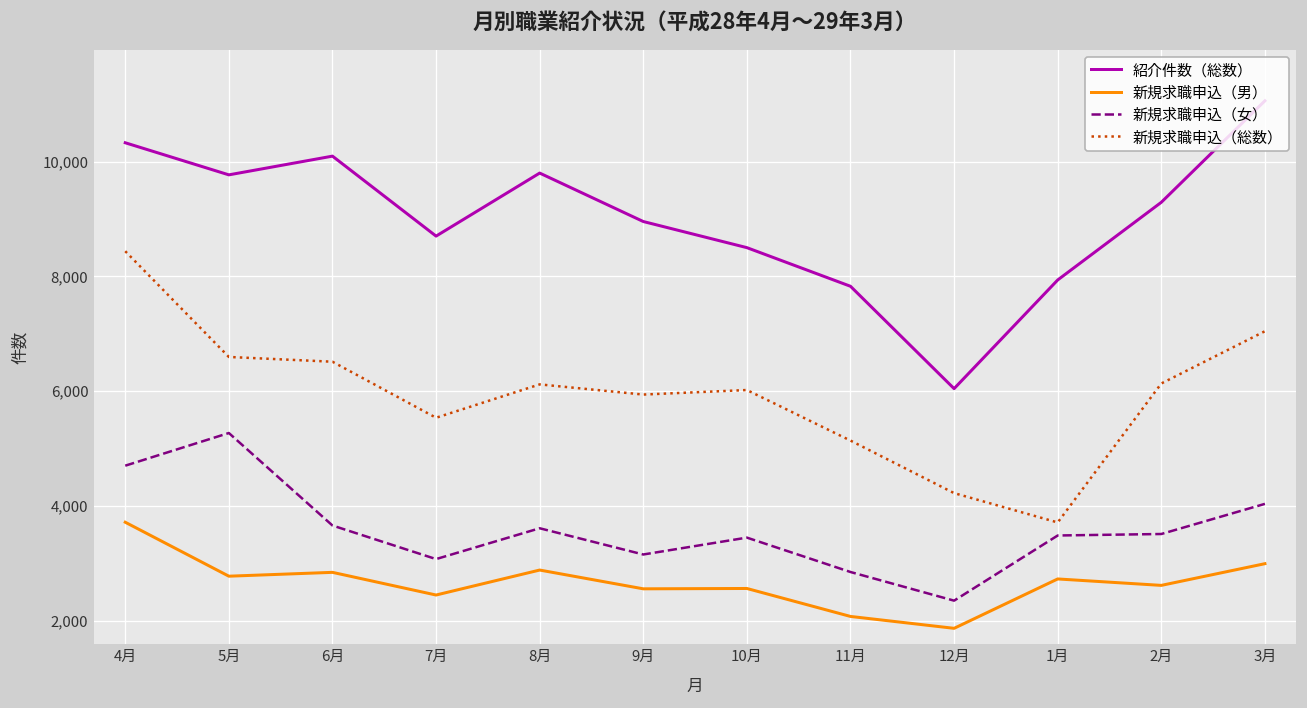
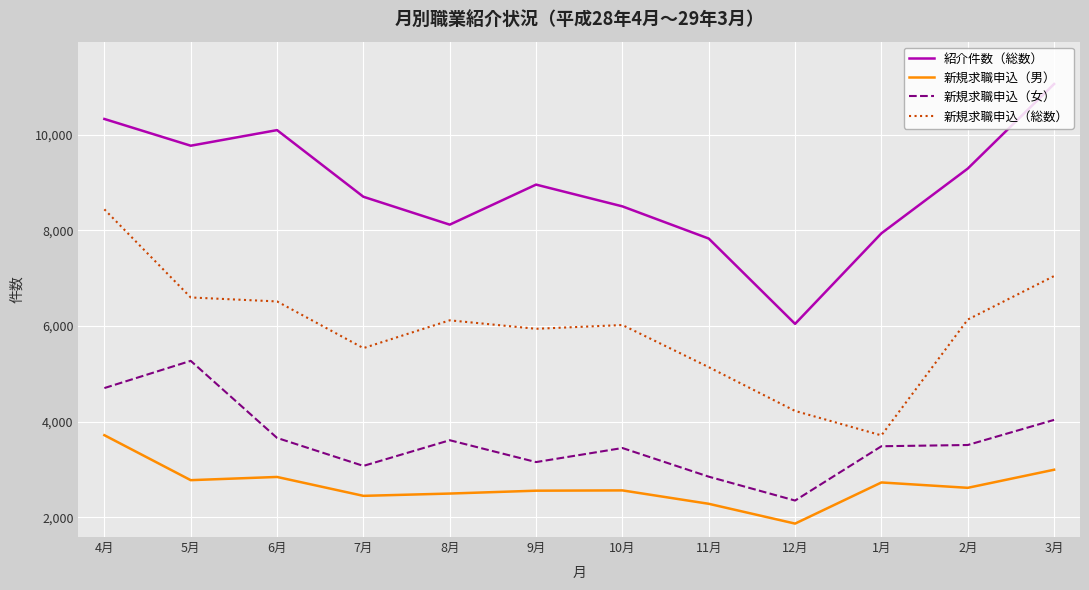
  {
    "紹介件数（総数）": {
      "4月": "10,300",
      "5月": "9,800",
      "6月": "10,100",
      "7月": "8,700",
-     "8月": "9,800",
+     "8月": "8,100",
      "9月": "9,000",
      "10月": "8,500",
      "11月": "7,800",
      "12月": "6,000",
      "1月": "7,900",
      "2月": "9,300"
    },
    "新規求職申込（男）": {
      "4月": "3,700",
      "5月": "2,800",
      "6月": "2,800",
      "7月": "2,500",
-     "8月": "2,900",
+     "8月": "2,500",
      "9月": "2,600",
      "10月": "2,600",
-     "11月": "2,100",
+     "11月": "2,300",
      "12月": "1,900",
      "1月": "2,700",
      "2月": "2,600",
      "3月": "3,000"
    },
    "新規求職申込（女）": {
      "4月": "4,700",
      "5月": "5,300",
      "6月": "3,700",
      "7月": "3,100",
      "8月": "3,600",
      "9月": "3,200",
      "10月": "3,500",
      "11月": "2,900",
      "12月": "2,400",
      "1月": "3,500",
      "2月": "3,500",
      "3月": "4,000"
    },
    "新規求職申込（総数）": {
      "4月": "8,400",
      "5月": "6,600",
      "6月": "6,500",
      "7月": "5,500",
      "8月": "6,100",
      "9月": "5,900",
      "10月": "6,000",
      "11月": "5,100",
      "12月": "4,200",
      "1月": "3,700",
      "2月": "6,100",
      "3月": "7,000"
    }
  }
